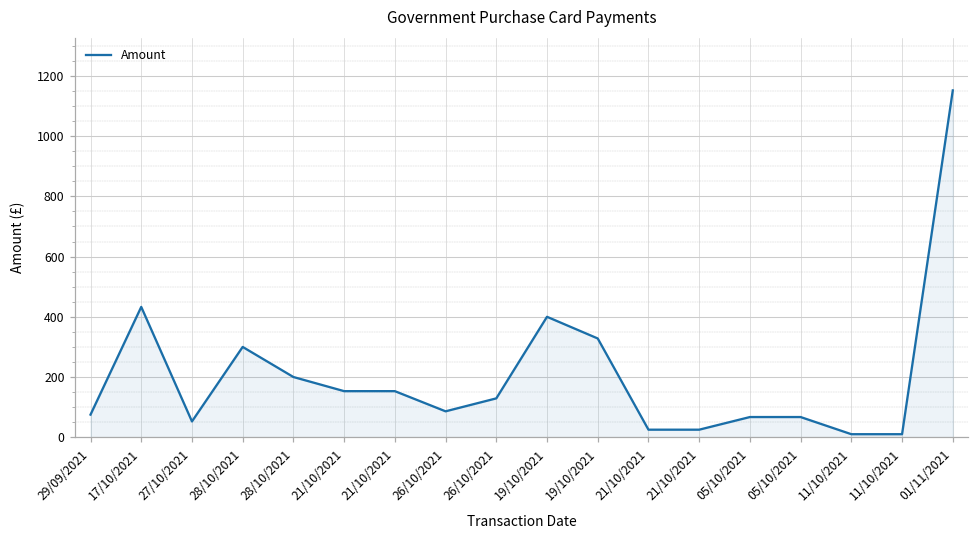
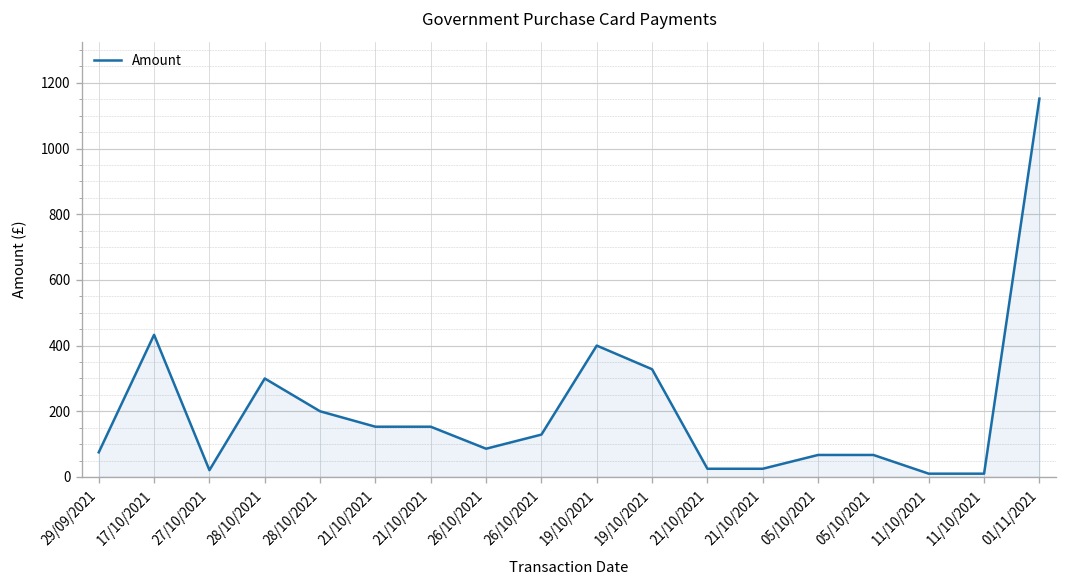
  {
    "29/09/2021": 80,
    "17/10/2021": 430,
-   "27/10/2021": 50,
+   "27/10/2021": 20,
    "01/11/2021": 1150
  }
